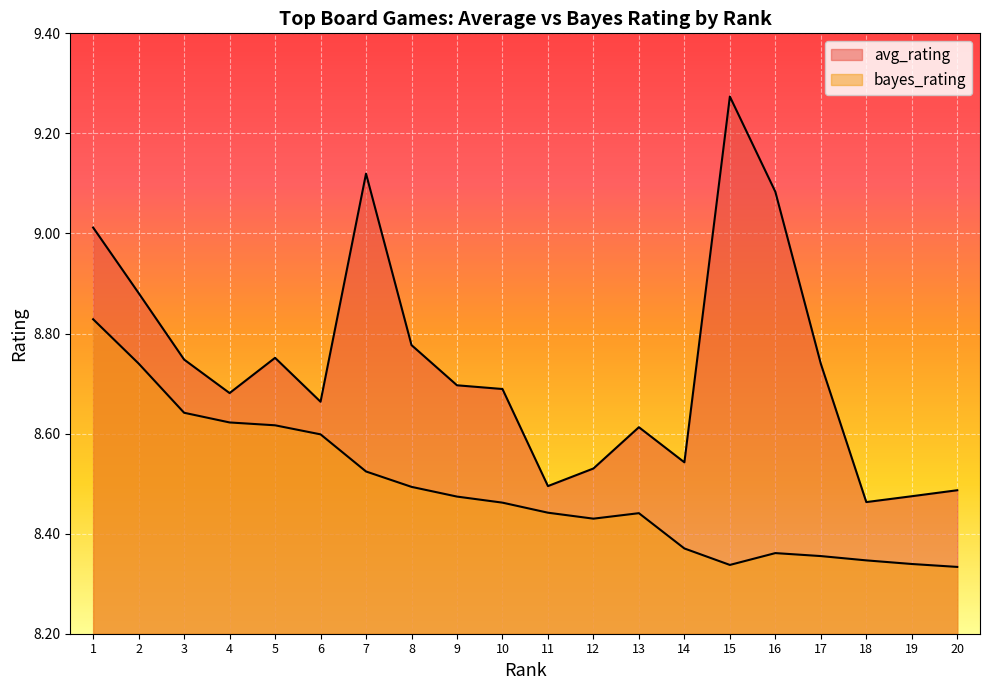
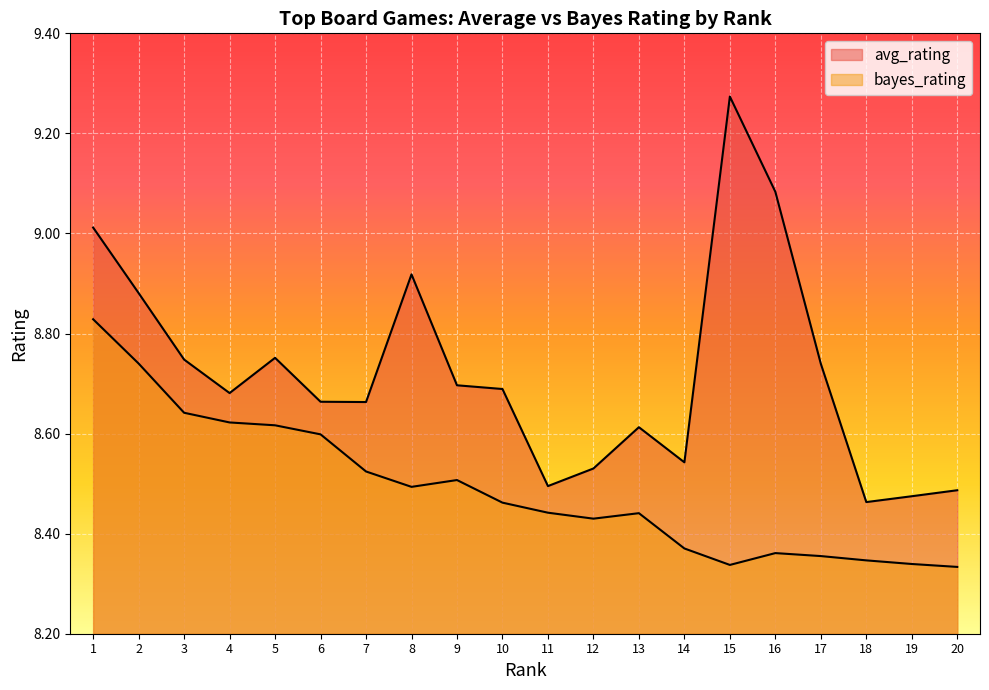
  {
    "avg_rating": {
      "1": 9.01,
      "2": 8.88,
      "3": 8.75,
      "4": 8.68,
      "5": 8.75,
      "6": 8.66,
-     "7": 9.12,
-     "8": 8.78,
+     "7": 8.66,
+     "8": 8.92,
      "9": 8.70,
      "10": 8.69,
      "11": 8.50,
      "12": 8.53,
      "13": 8.61,
      "14": 8.54,
      "15": 9.27,
      "16": 9.08,
      "17": 8.74,
      "18": 8.46,
      "19": 8.47,
      "20": 8.49
    },
    "bayes_rating": {
      "1": 8.83,
      "2": 8.74,
      "3": 8.64,
      "4": 8.62,
      "5": 8.62,
      "6": 8.60,
      "7": 8.52,
      "8": 8.49,
-     "9": 8.47,
+     "9": 8.51,
      "10": 8.46,
      "11": 8.44,
      "12": 8.43,
      "13": 8.44,
      "14": 8.37,
      "15": 8.34,
      "16": 8.36,
      "17": 8.36,
      "18": 8.35,
      "19": 8.34,
      "20": 8.33
    }
  }
